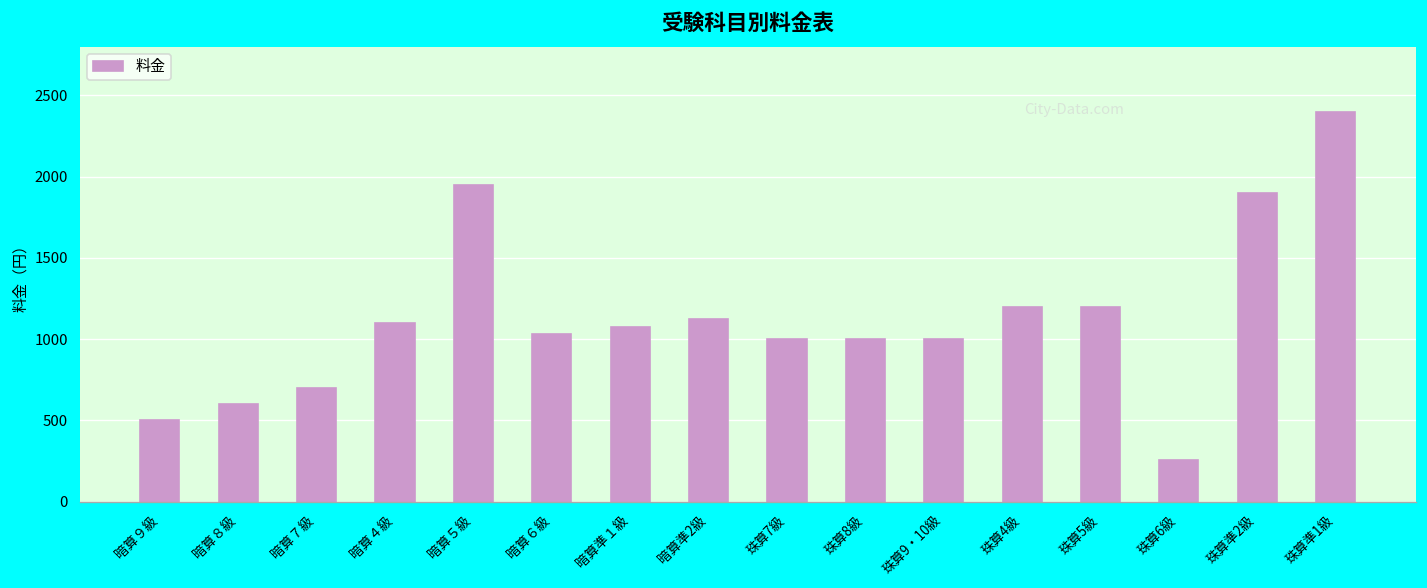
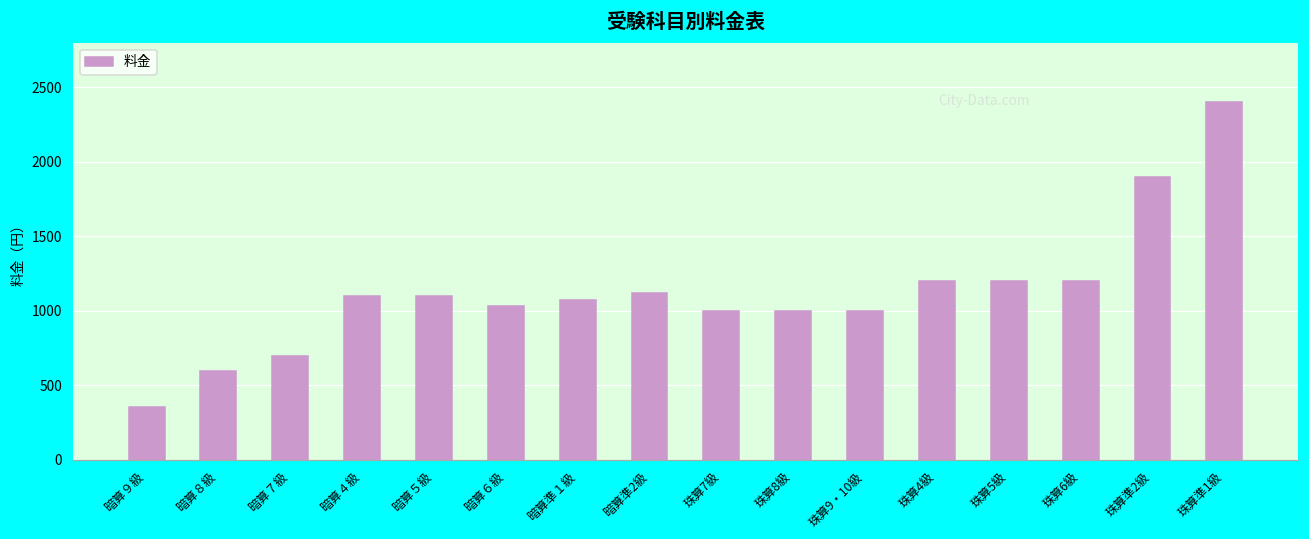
  {
-   "暗算９級": 500,
+   "暗算９級": 360,
    "暗算８級": 600,
    "暗算７級": 700,
    "暗算４級": 1100,
-   "暗算５級": 1950,
+   "暗算５級": 1100,
    "暗算６級": 1040,
    "暗算準１級": 1080,
    "暗算準2級": 1120,
    "珠算7級": 1000,
    "珠算8級": 1000,
    "珠算9・10級": 1000,
    "珠算4級": 1200,
    "珠算5級": 1200,
-   "珠算6級": 260,
+   "珠算6級": 1200,
    "珠算準2級": 1900,
    "珠算準1級": 2400
  }
